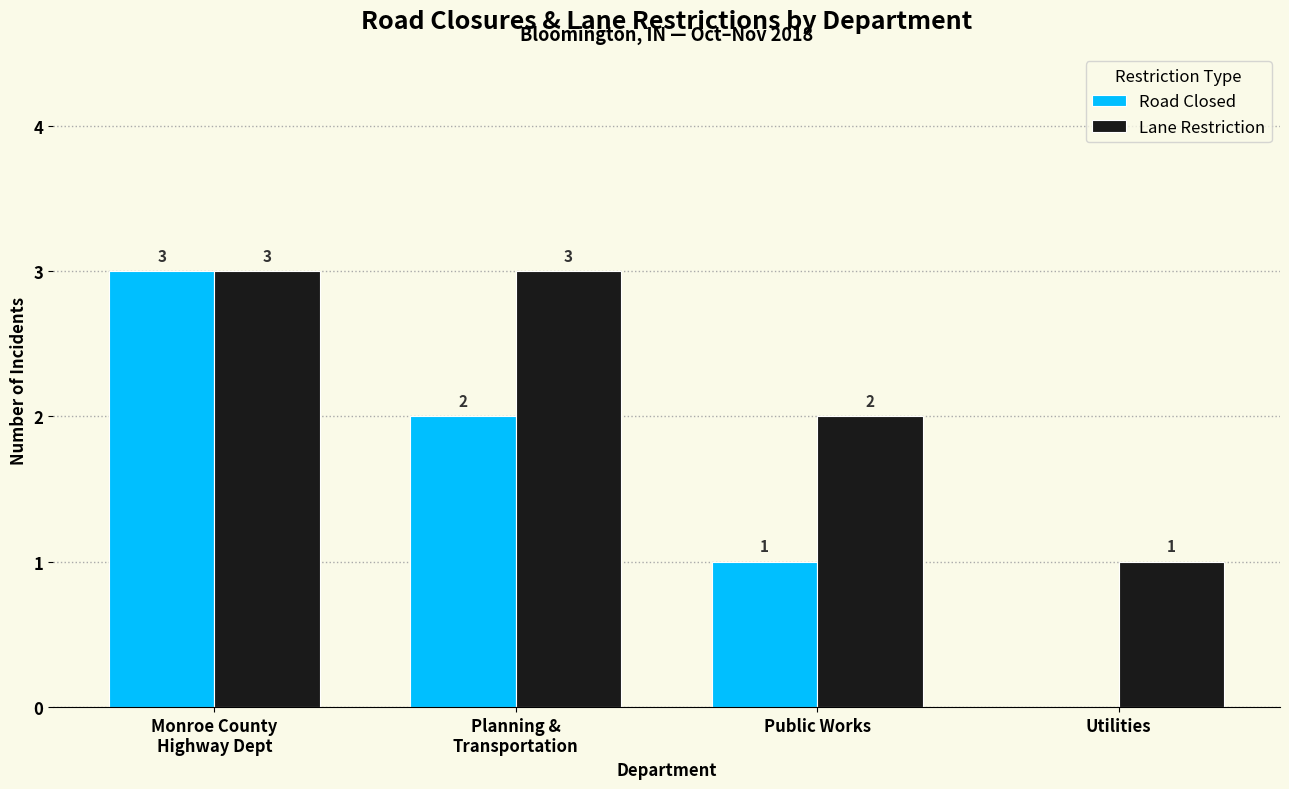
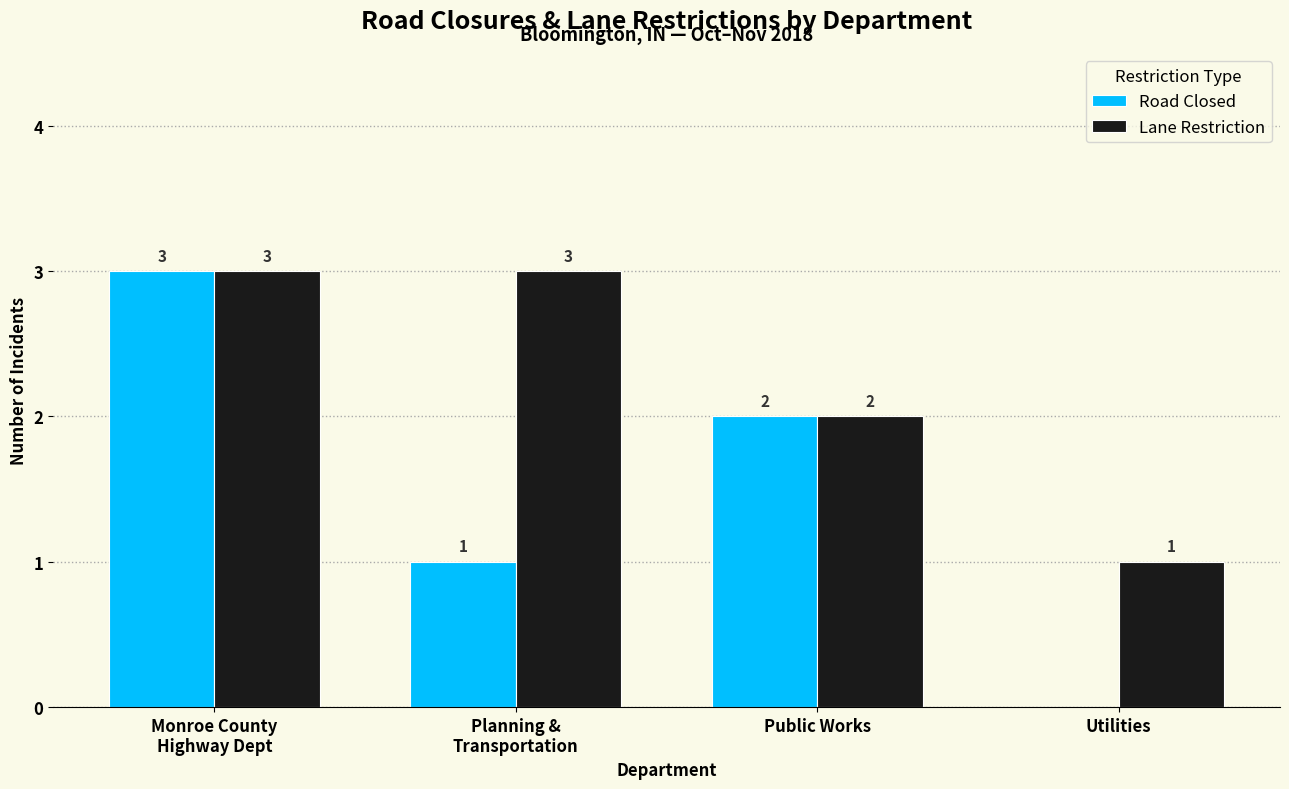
  {
    "Road Closed": {
      "Monroe County Highway Dept": 3,
-     "Planning & Transportation": 2,
-     "Public Works": 1
+     "Planning & Transportation": 1,
+     "Public Works": 2
    },
    "Lane Restriction": {
      "Monroe County Highway Dept": 3,
      "Planning & Transportation": 3,
      "Public Works": 2,
      "Utilities": 1
    }
  }
